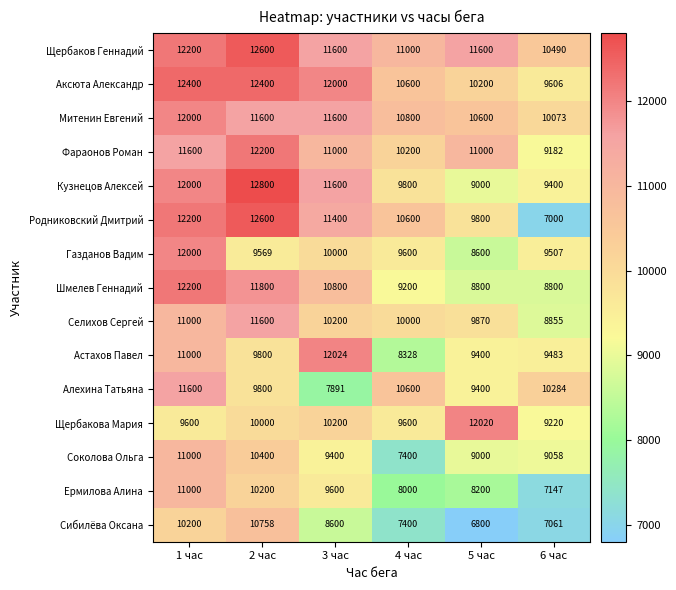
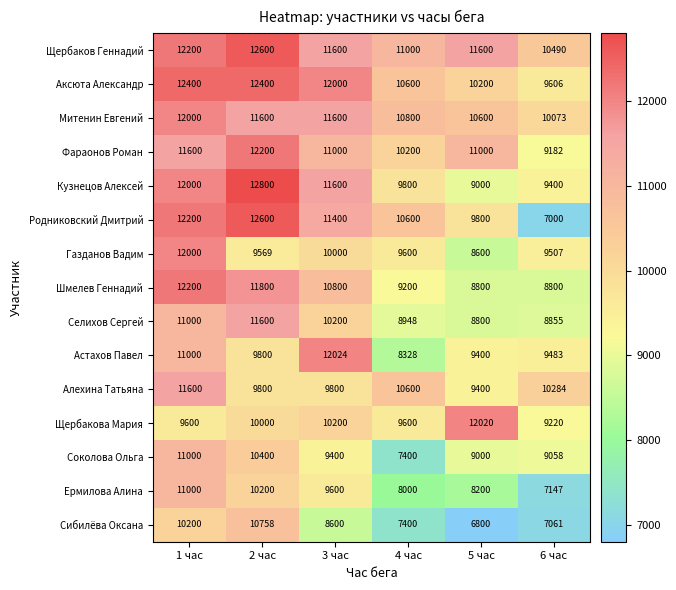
  {
    "Щербаков Геннадий": {
      "1 час": 12200,
      "2 час": 12600,
      "3 час": 11600,
      "4 час": 11000,
      "5 час": 11600,
      "6 час": 10490
    },
    "Аксюта Александр": {
      "1 час": 12400,
      "2 час": 12400,
      "3 час": 12000,
      "4 час": 10600,
      "5 час": 10200,
      "6 час": 9606
    },
    "Митенин Евгений": {
      "1 час": 12000,
      "2 час": 11600,
      "3 час": 11600,
      "4 час": 10800,
      "5 час": 10600,
      "6 час": 10073
    },
    "Фараонов Роман": {
      "1 час": 11600,
      "2 час": 12200,
      "3 час": 11000,
      "4 час": 10200,
      "5 час": 11000,
      "6 час": 9182
    },
    "Кузнецов Алексей": {
      "1 час": 12000,
      "2 час": 12800,
      "3 час": 11600,
      "4 час": 9800,
      "5 час": 9000,
      "6 час": 9400
    },
    "Родниковский Дмитрий": {
      "1 час": 12200,
      "2 час": 12600,
      "3 час": 11400,
      "4 час": 10600,
      "5 час": 9800,
      "6 час": 7000
    },
    "Газданов Вадим": {
      "1 час": 12000,
      "2 час": 9569,
      "3 час": 10000,
      "4 час": 9600,
      "5 час": 8600,
      "6 час": 9507
    },
    "Шмелев Геннадий": {
      "1 час": 12200,
      "2 час": 11800,
      "3 час": 10800,
      "4 час": 9200,
      "5 час": 8800,
      "6 час": 8800
    },
    "Селихов Сергей": {
      "1 час": 11000,
      "2 час": 11600,
      "3 час": 10200,
-     "4 час": 10000,
-     "5 час": 9870,
+     "4 час": 8948,
+     "5 час": 8800,
      "6 час": 8855
    },
    "Астахов Павел": {
      "1 час": 11000,
      "2 час": 9800,
      "3 час": 12024,
      "4 час": 8328,
      "5 час": 9400,
      "6 час": 9483
    },
    "Алехина Татьяна": {
      "1 час": 11600,
      "2 час": 9800,
-     "3 час": 7891,
+     "3 час": 9800,
      "4 час": 10600,
      "5 час": 9400,
      "6 час": 10284
    },
    "Щербакова Мария": {
      "1 час": 9600,
      "2 час": 10000,
      "3 час": 10200,
      "4 час": 9600,
      "5 час": 12020,
      "6 час": 9220
    },
    "Соколова Ольга": {
      "1 час": 11000,
      "2 час": 10400,
      "3 час": 9400,
      "4 час": 7400,
      "5 час": 9000,
      "6 час": 9058
    },
    "Ермилова Алина": {
      "1 час": 11000,
      "2 час": 10200,
      "3 час": 9600,
      "4 час": 8000,
      "5 час": 8200,
      "6 час": 7147
    },
    "Сибилёва Оксана": {
      "1 час": 10200,
      "2 час": 10758,
      "3 час": 8600,
      "4 час": 7400,
      "5 час": 6800,
      "6 час": 7061
    }
  }
